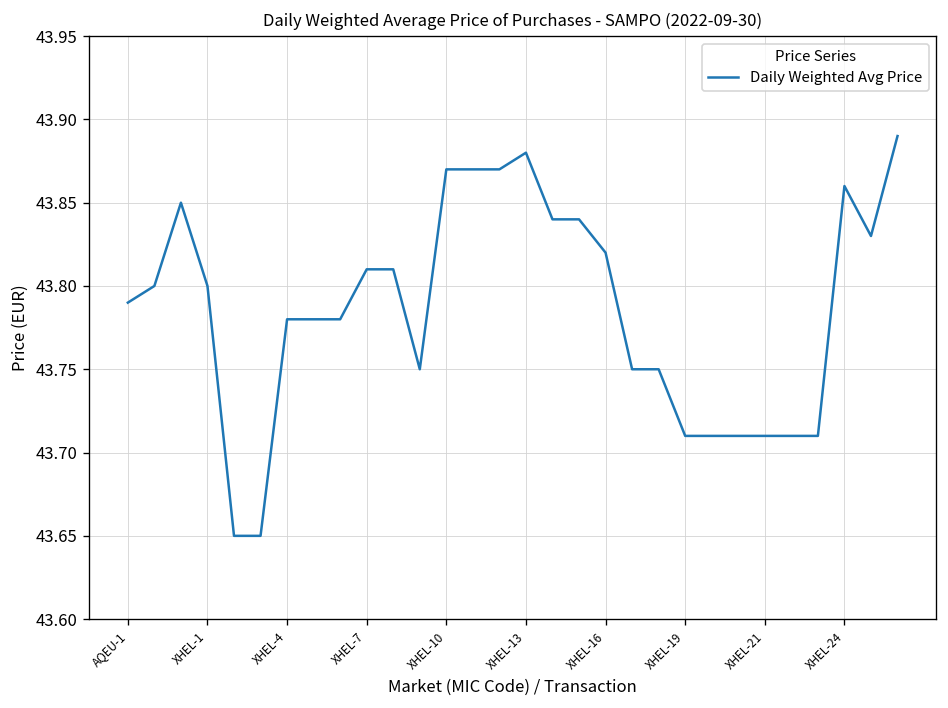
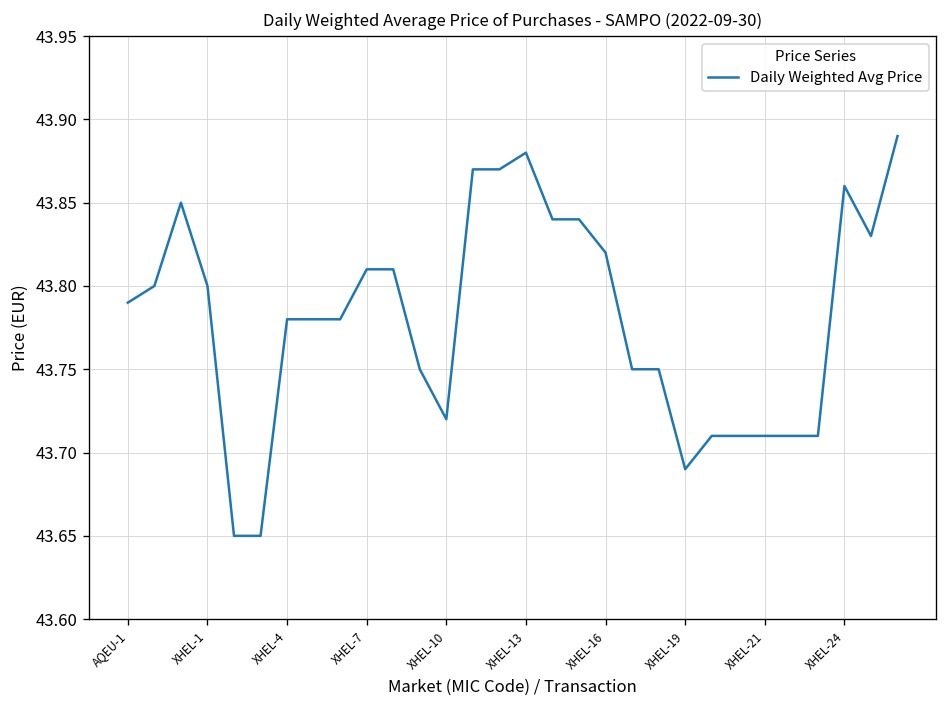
  {
    "AQEU-1": 43.79,
    "XHEL-1": 43.80,
    "XHEL-4": 43.78,
    "XHEL-7": 43.81,
-   "XHEL-10": 43.87,
+   "XHEL-10": 43.72,
    "XHEL-13": 43.88,
    "XHEL-16": 43.82,
-   "XHEL-19": 43.71,
+   "XHEL-19": 43.69,
    "XHEL-21": 43.71,
    "XHEL-24": 43.86
  }
